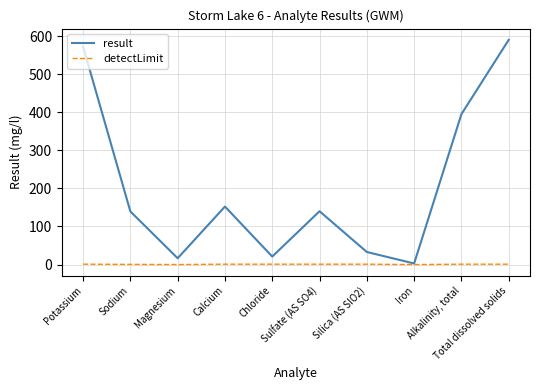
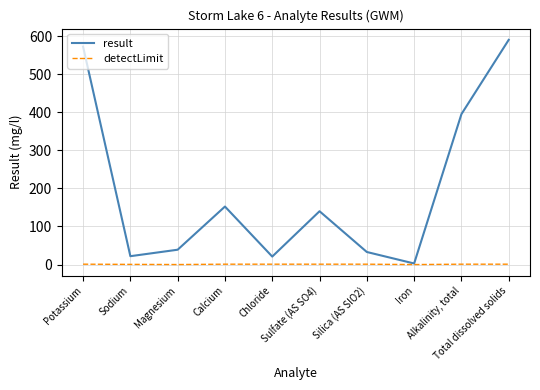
  {
    "result": {
-     "Sodium": 140,
-     "Magnesium": 20,
+     "Sodium": 20,
+     "Magnesium": 40,
      "Calcium": 150,
      "Chloride": 20,
      "Sulfate (AS SO4)": 140,
      "Silica (AS SIO2)": 30,
      "Alkalinity, total": 390,
      "Total dissolved solids": 590
    },
    "detectLimit": {
      "Potassium": 0,
      "Sodium": 0,
      "Magnesium": 0,
      "Calcium": 0,
      "Chloride": 0,
      "Sulfate (AS SO4)": 0,
      "Silica (AS SIO2)": 0,
      "Alkalinity, total": 0,
      "Total dissolved solids": 0
    }
  }
